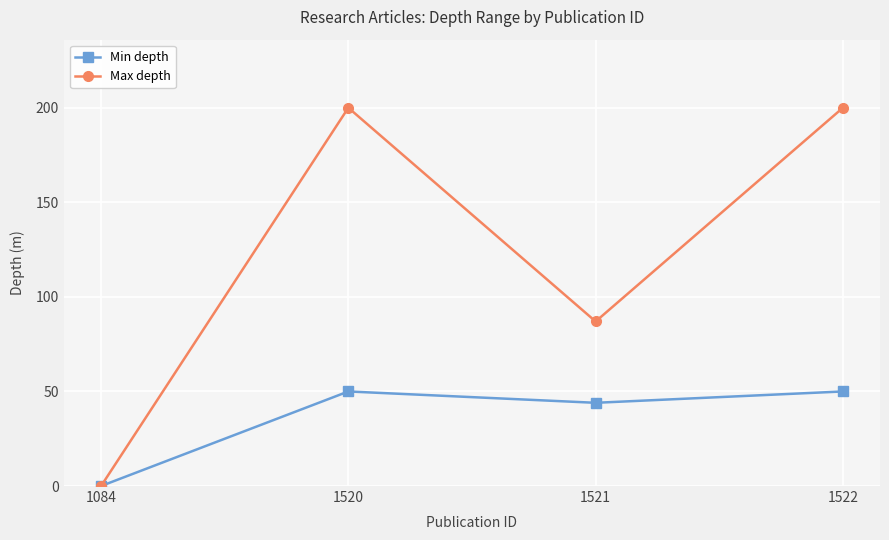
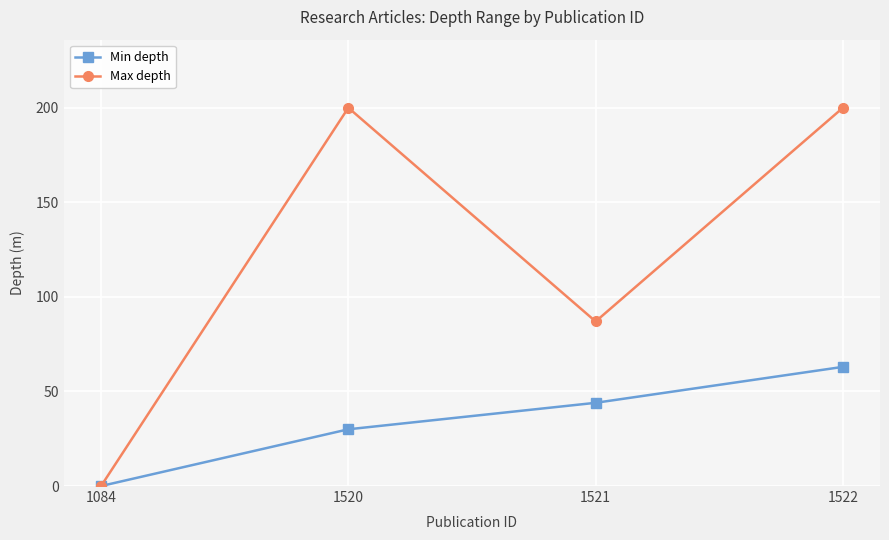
  {
    "Min depth": {
-     "1520": 50,
+     "1520": 30,
      "1521": 44,
-     "1522": 50
+     "1522": 63
    },
    "Max depth": {
      "1520": 200,
      "1521": 87,
      "1522": 200
    }
  }
